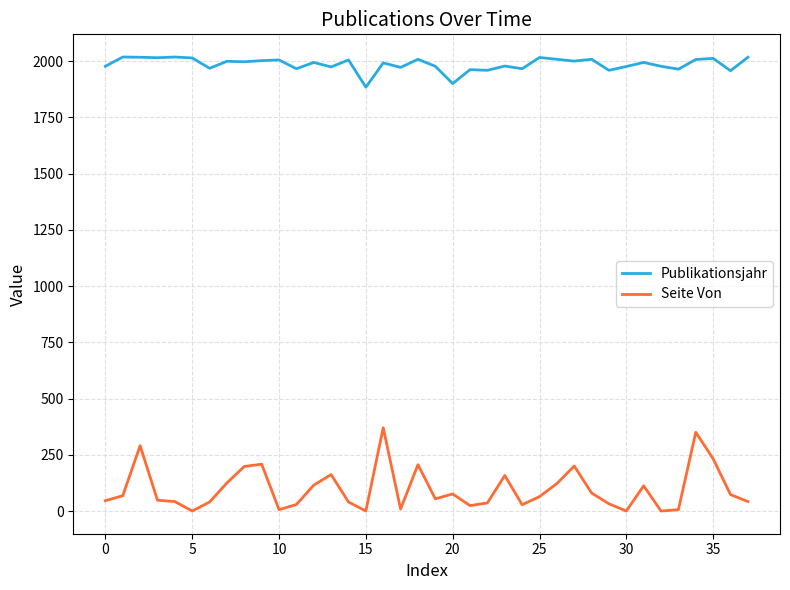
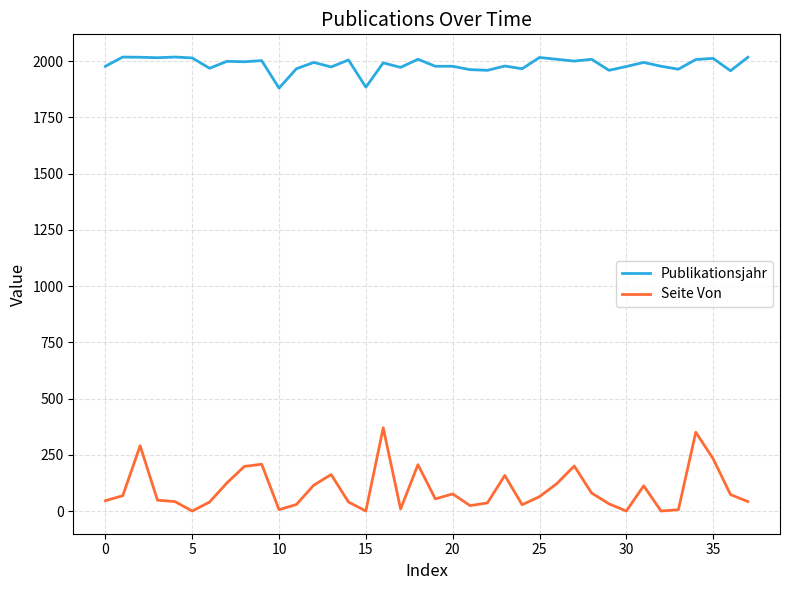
  {
    "Publikationsjahr": {
      "0": 1980,
      "5": 2010,
-     "10": 2010,
+     "10": 1880,
      "15": 1880,
-     "20": 1900,
+     "20": 1980,
      "25": 2020,
      "30": 1980,
      "35": 2010
    },
    "Seite Von": {
      "0": 50,
      "5": 0,
      "10": 10,
      "15": 0,
      "20": 80,
      "25": 70,
      "30": 0,
      "35": 230
    }
  }
